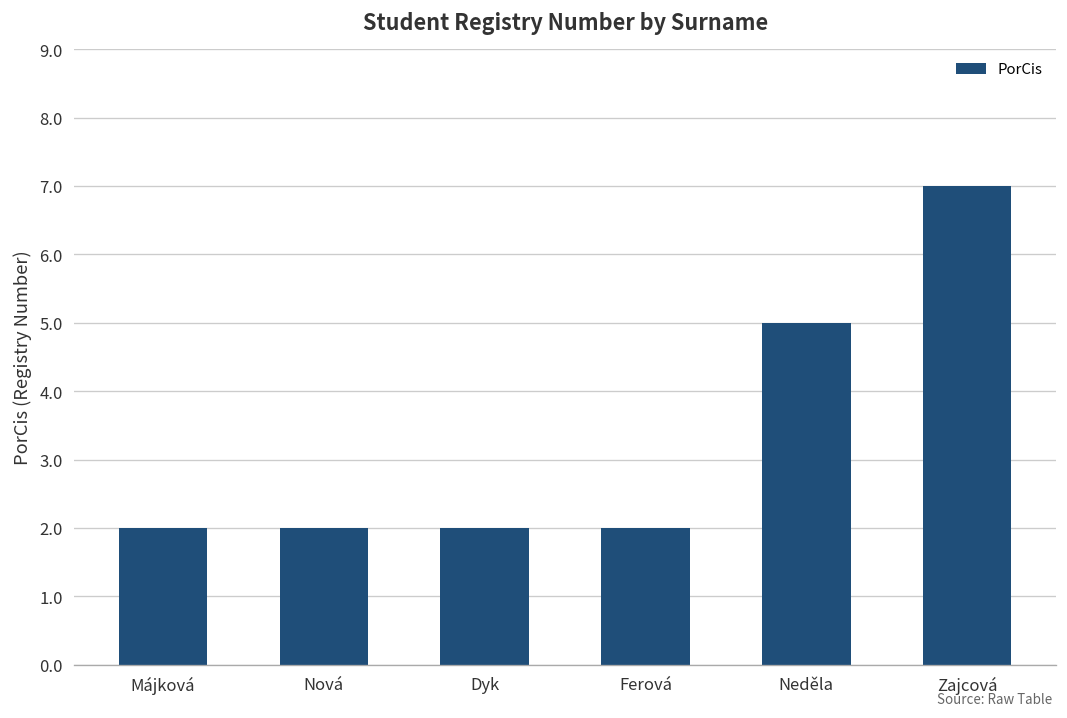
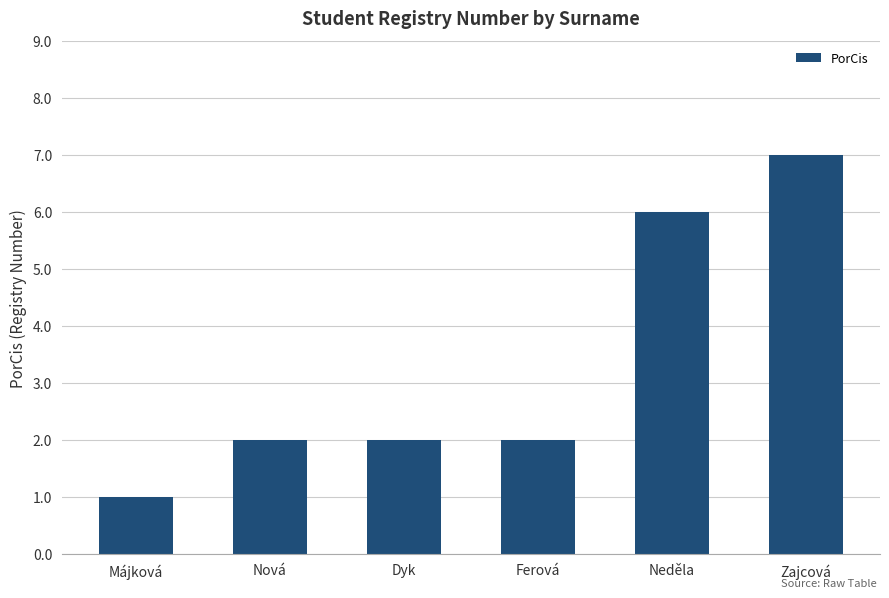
  {
-   "Májková": 2,
+   "Májková": 1,
    "Nová": 2,
    "Dyk": 2,
    "Ferová": 2,
-   "Neděla": 5,
+   "Neděla": 6,
    "Zajcová": 7
  }
